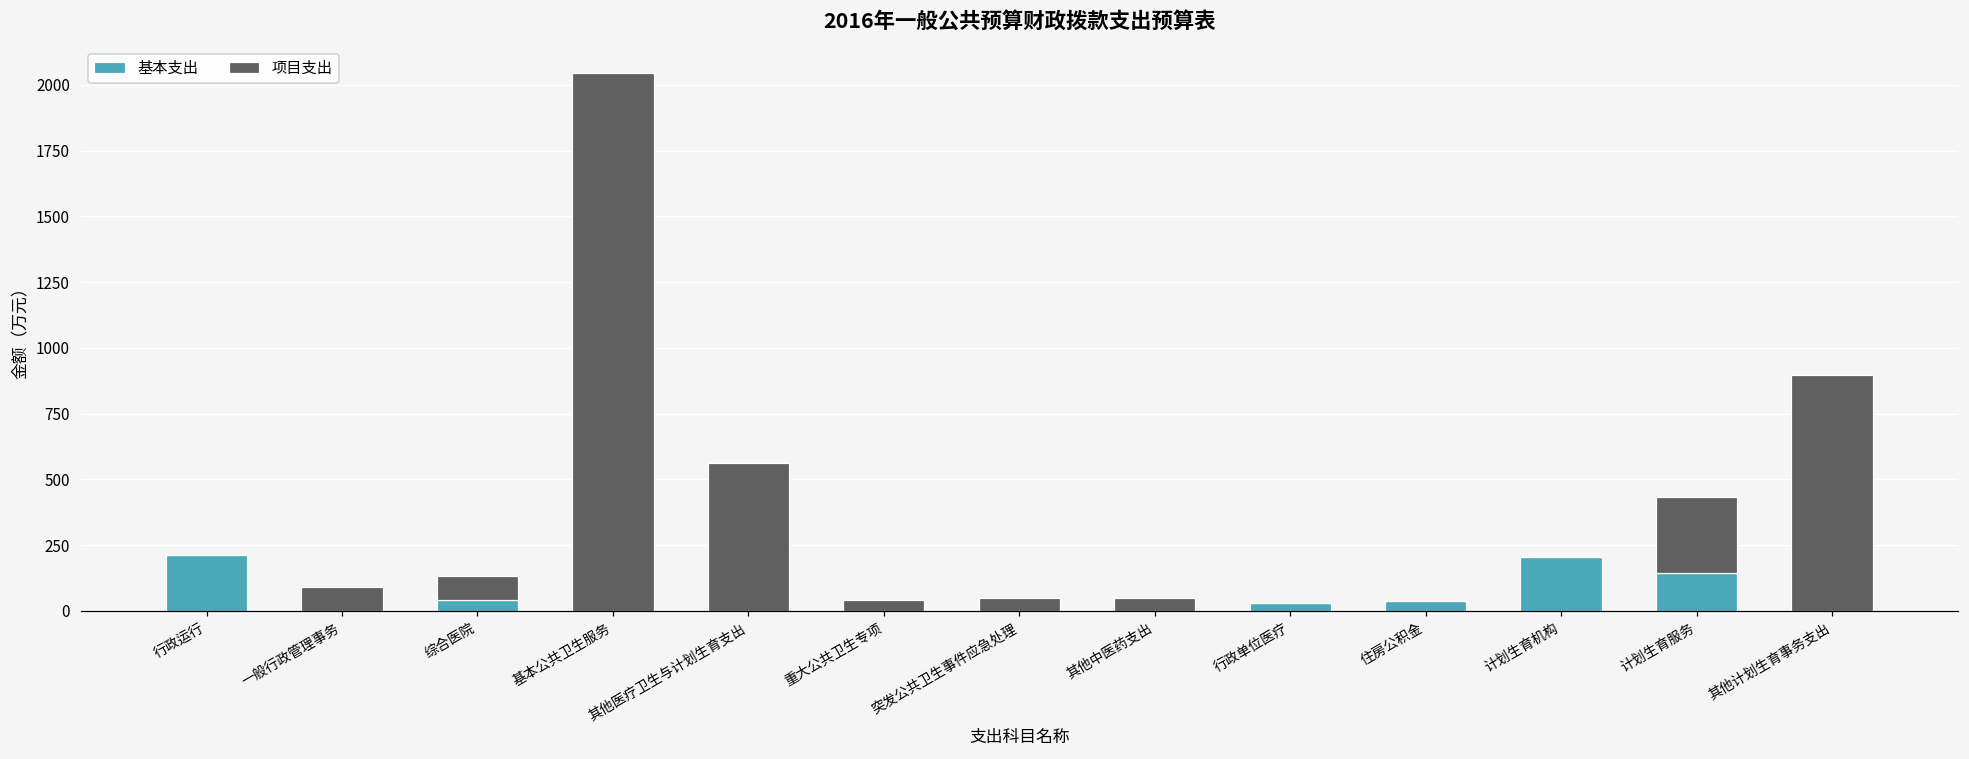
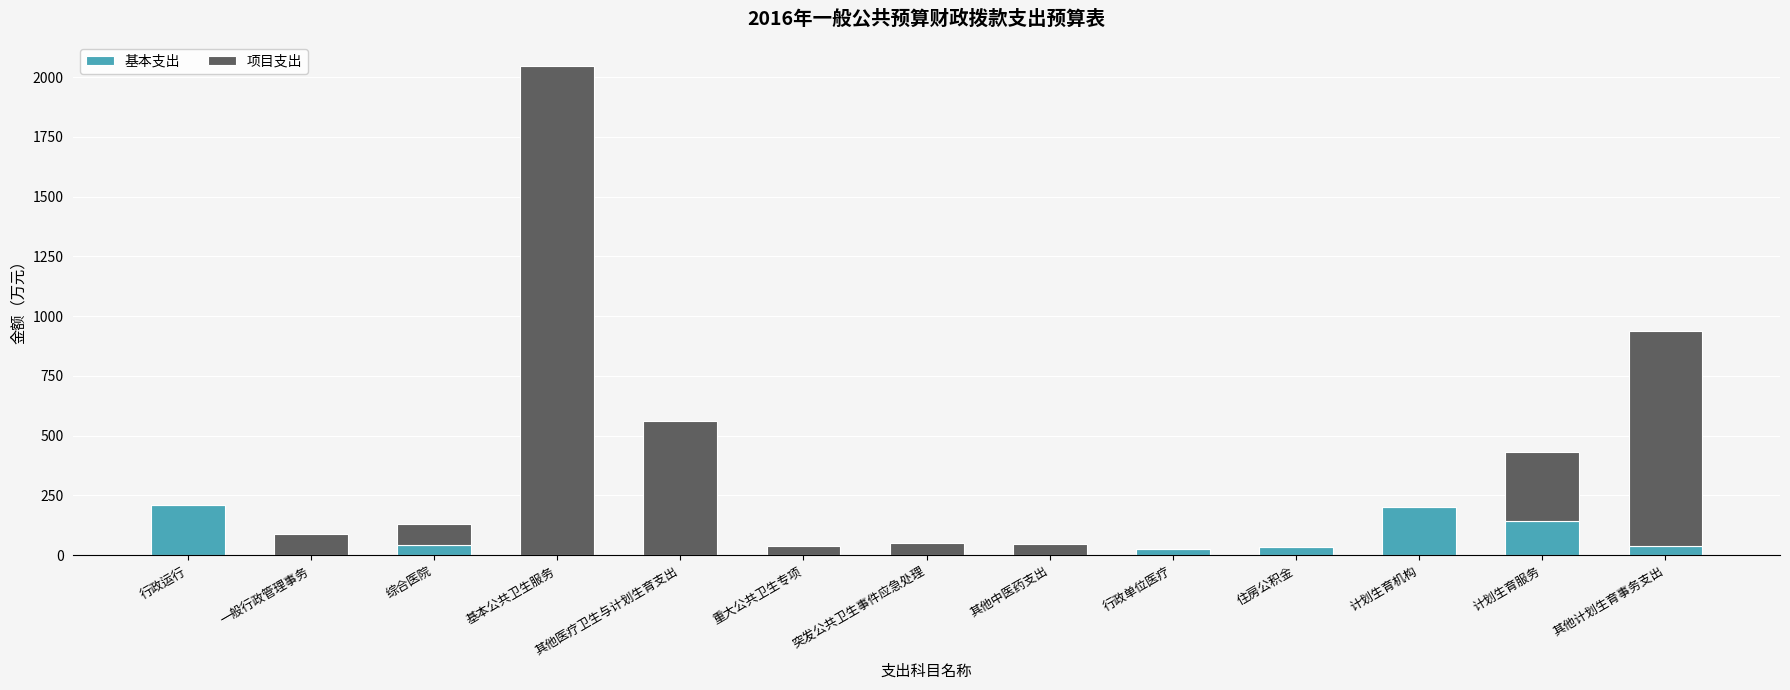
  {
    "基本支出": {
      "行政运行": 210,
      "一般行政管理事务": 0,
      "综合医院": 40,
      "基本公共卫生服务": 0,
      "其他医疗卫生与计划生育支出": 0,
      "重大公共卫生专项": 0,
      "突发公共卫生事件应急处理": 0,
      "其他中医药支出": 0,
      "行政单位医疗": 30,
      "住房公积金": 40,
      "计划生育机构": 200,
      "计划生育服务": 150,
-     "其他计划生育事务支出": 0
+     "其他计划生育事务支出": 40
    },
    "项目支出": {
      "行政运行": 0,
      "一般行政管理事务": 90,
      "综合医院": 90,
      "基本公共卫生服务": 2040,
      "其他医疗卫生与计划生育支出": 560,
      "重大公共卫生专项": 40,
      "突发公共卫生事件应急处理": 50,
      "其他中医药支出": 50,
      "行政单位医疗": 0,
      "住房公积金": 0,
      "计划生育机构": 0,
      "计划生育服务": 290,
      "其他计划生育事务支出": 900
    }
  }
